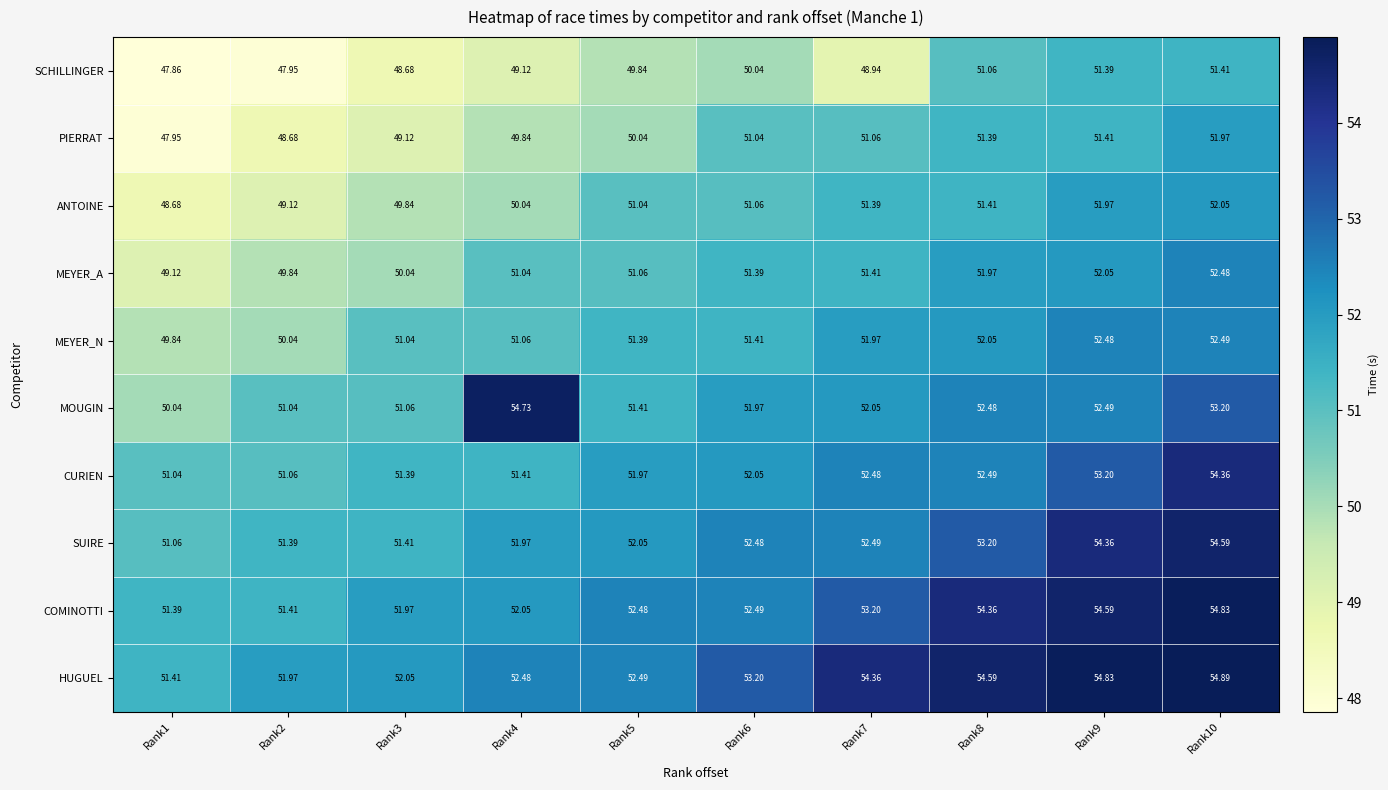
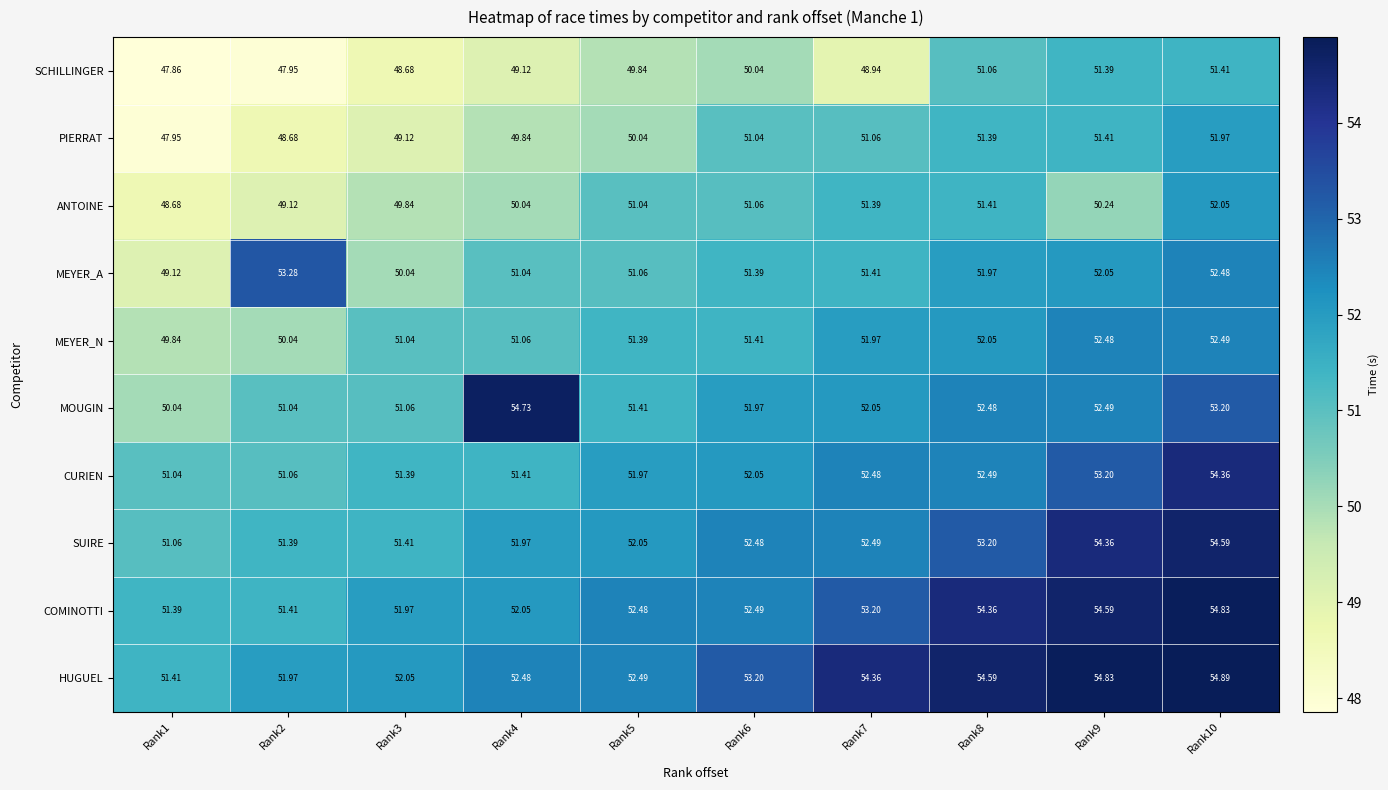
  {
    "SCHILLINGER": {
      "Rank1": 47.86,
      "Rank2": 47.95,
      "Rank3": 48.68,
      "Rank4": 49.12,
      "Rank5": 49.84,
      "Rank6": 50.04,
      "Rank7": 48.94,
      "Rank8": 51.06,
      "Rank9": 51.39,
      "Rank10": 51.41
    },
    "PIERRAT": {
      "Rank1": 47.95,
      "Rank2": 48.68,
      "Rank3": 49.12,
      "Rank4": 49.84,
      "Rank5": 50.04,
      "Rank6": 51.04,
      "Rank7": 51.06,
      "Rank8": 51.39,
      "Rank9": 51.41,
      "Rank10": 51.97
    },
    "ANTOINE": {
      "Rank1": 48.68,
      "Rank2": 49.12,
      "Rank3": 49.84,
      "Rank4": 50.04,
      "Rank5": 51.04,
      "Rank6": 51.06,
      "Rank7": 51.39,
      "Rank8": 51.41,
-     "Rank9": 51.97,
+     "Rank9": 50.24,
      "Rank10": 52.05
    },
    "MEYER_A": {
      "Rank1": 49.12,
-     "Rank2": 49.84,
+     "Rank2": 53.28,
      "Rank3": 50.04,
      "Rank4": 51.04,
      "Rank5": 51.06,
      "Rank6": 51.39,
      "Rank7": 51.41,
      "Rank8": 51.97,
      "Rank9": 52.05,
      "Rank10": 52.48
    },
    "MEYER_N": {
      "Rank1": 49.84,
      "Rank2": 50.04,
      "Rank3": 51.04,
      "Rank4": 51.06,
      "Rank5": 51.39,
      "Rank6": 51.41,
      "Rank7": 51.97,
      "Rank8": 52.05,
      "Rank9": 52.48,
      "Rank10": 52.49
    },
    "MOUGIN": {
      "Rank1": 50.04,
      "Rank2": 51.04,
      "Rank3": 51.06,
      "Rank4": 54.73,
      "Rank5": 51.41,
      "Rank6": 51.97,
      "Rank7": 52.05,
      "Rank8": 52.48,
      "Rank9": 52.49,
      "Rank10": 53.20
    },
    "CURIEN": {
      "Rank1": 51.04,
      "Rank2": 51.06,
      "Rank3": 51.39,
      "Rank4": 51.41,
      "Rank5": 51.97,
      "Rank6": 52.05,
      "Rank7": 52.48,
      "Rank8": 52.49,
      "Rank9": 53.20,
      "Rank10": 54.36
    },
    "SUIRE": {
      "Rank1": 51.06,
      "Rank2": 51.39,
      "Rank3": 51.41,
      "Rank4": 51.97,
      "Rank5": 52.05,
      "Rank6": 52.48,
      "Rank7": 52.49,
      "Rank8": 53.20,
      "Rank9": 54.36,
      "Rank10": 54.59
    },
    "COMINOTTI": {
      "Rank1": 51.39,
      "Rank2": 51.41,
      "Rank3": 51.97,
      "Rank4": 52.05,
      "Rank5": 52.48,
      "Rank6": 52.49,
      "Rank7": 53.20,
      "Rank8": 54.36,
      "Rank9": 54.59,
      "Rank10": 54.83
    },
    "HUGUEL": {
      "Rank1": 51.41,
      "Rank2": 51.97,
      "Rank3": 52.05,
      "Rank4": 52.48,
      "Rank5": 52.49,
      "Rank6": 53.20,
      "Rank7": 54.36,
      "Rank8": 54.59,
      "Rank9": 54.83,
      "Rank10": 54.89
    }
  }
